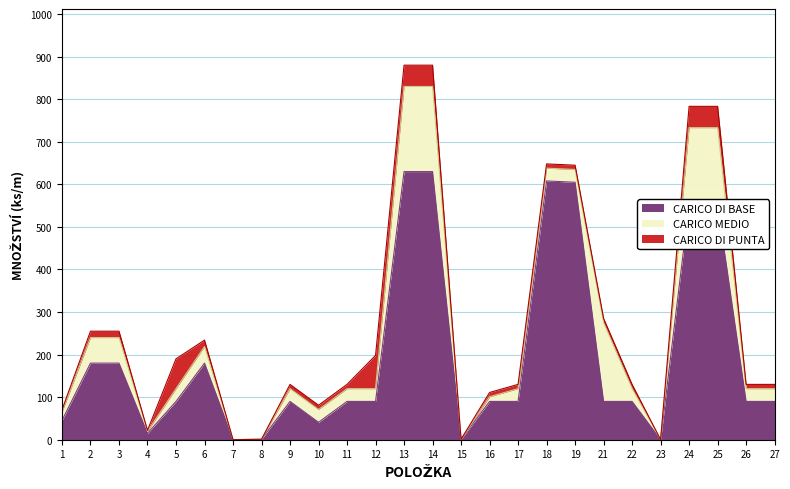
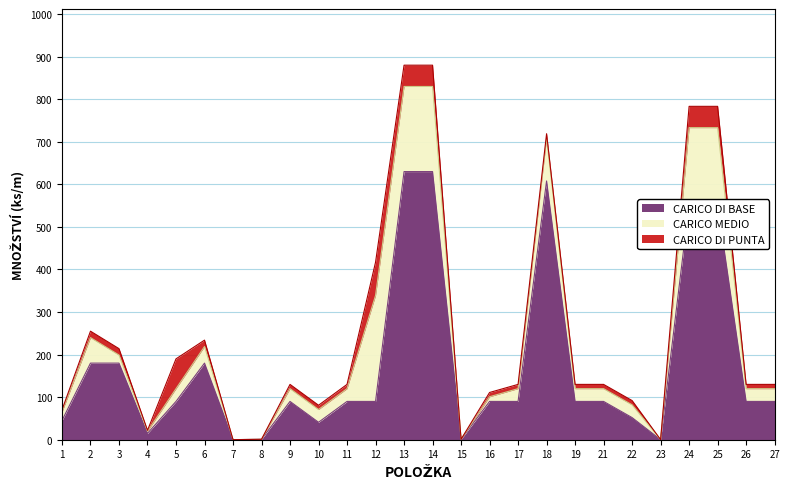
  {
    "CARICO DI BASE": {
      "1": 50,
      "2": 180,
      "3": 180,
      "5": 90,
      "6": 180,
      "9": 90,
      "10": 40,
      "11": 90,
      "12": 90,
      "13": 630,
      "14": 630,
      "16": 90,
      "17": 90,
      "18": 610,
-     "19": 610,
+     "19": 90,
      "21": 90,
-     "22": 90,
+     "22": 50,
      "26": 90,
      "27": 90
    },
    "CARICO MEDIO": {
      "2": 60,
-     "3": 60,
+     "3": 20,
      "5": 30,
      "6": 40,
      "9": 30,
      "10": 30,
      "11": 30,
-     "12": 30,
+     "12": 250,
      "13": 200,
      "14": 200,
      "16": 10,
      "17": 30,
-     "18": 30,
+     "18": 100,
      "19": 30,
-     "21": 190,
+     "21": 30,
      "22": 30,
      "24": 180,
      "25": 180,
      "26": 30,
      "27": 30
    },
    "CARICO DI PUNTA": {
      "2": 20,
      "3": 20,
      "5": 70,
      "6": 20,
      "9": 10,
      "10": 10,
      "11": 10,
      "12": 80,
      "13": 50,
      "14": 50,
      "16": 10,
      "17": 10,
      "18": 10,
      "19": 10,
      "21": 10,
      "22": 10,
      "24": 50,
      "25": 50,
      "26": 10,
      "27": 10
    }
  }
